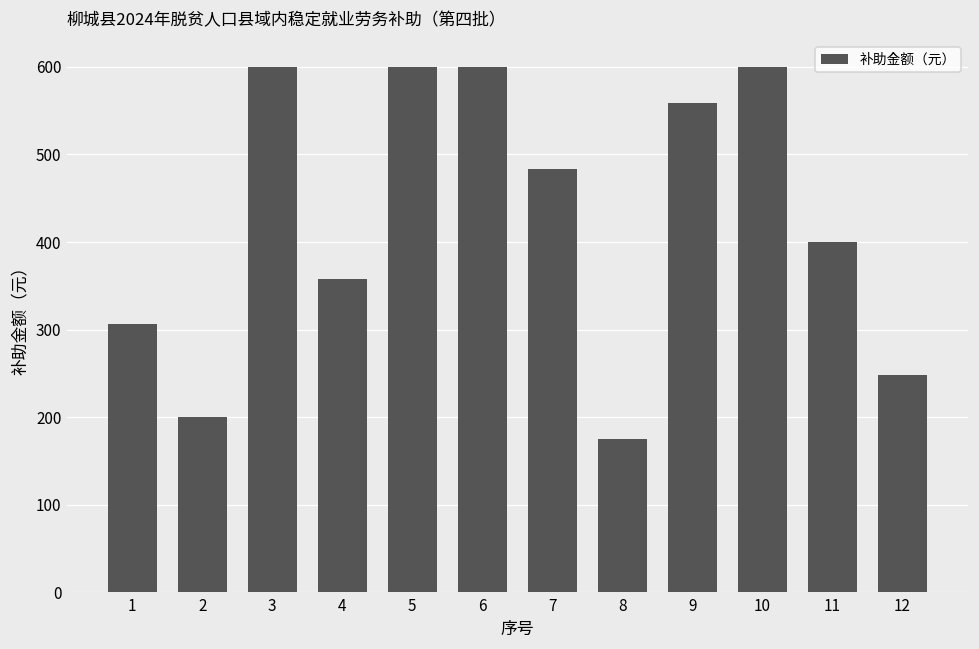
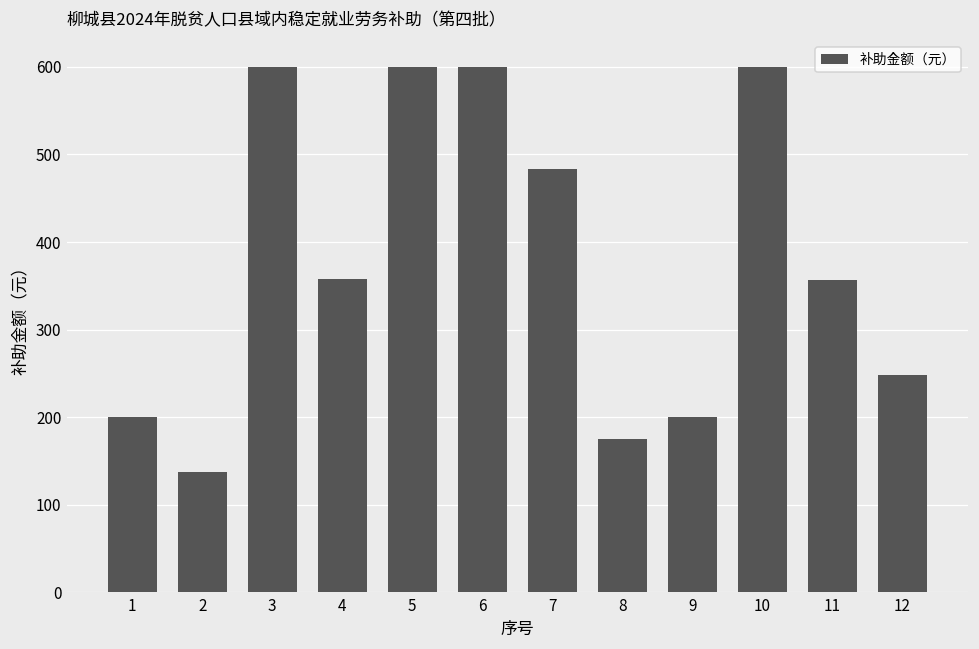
  {
-   "1": 310,
-   "2": 200,
+   "1": 200,
+   "2": 140,
    "3": 600,
    "4": 360,
    "5": 600,
    "6": 600,
    "7": 480,
    "8": 180,
-   "9": 560,
+   "9": 200,
    "10": 600,
-   "11": 400,
+   "11": 360,
    "12": 250
  }
